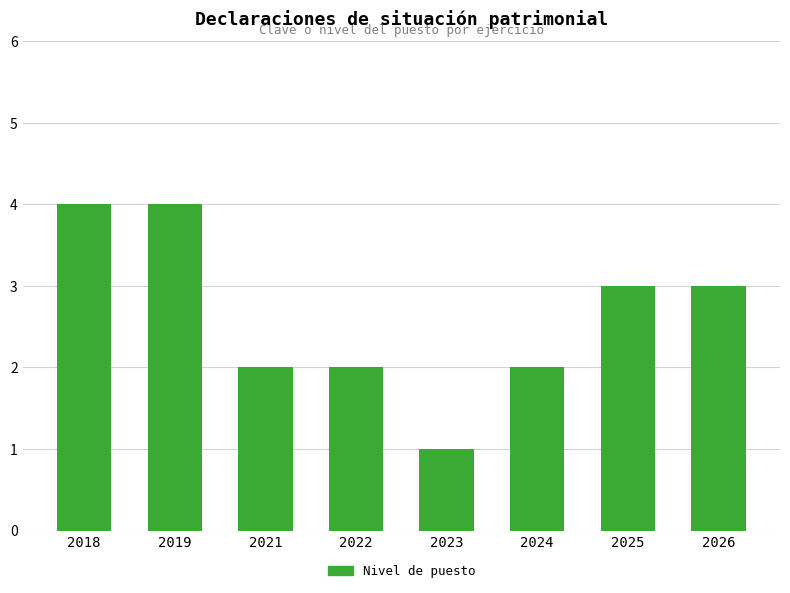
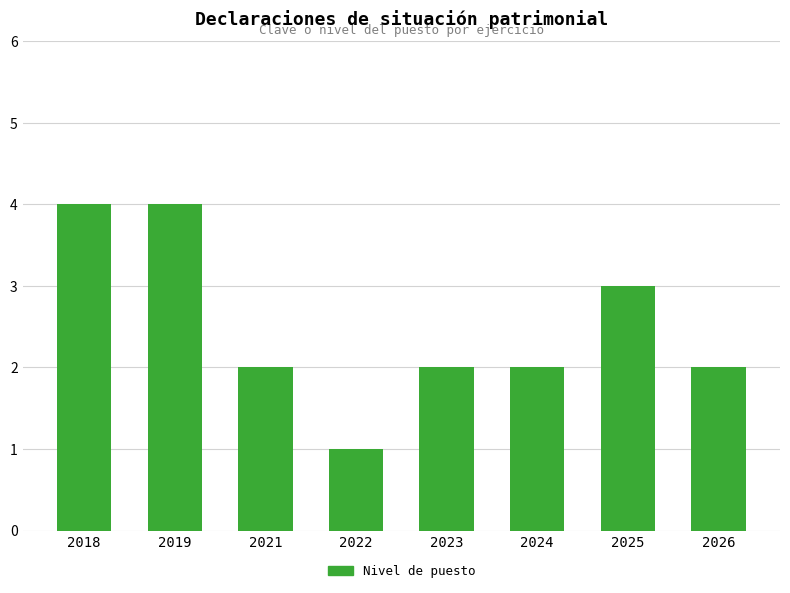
  {
    "2018": 4,
    "2019": 4,
    "2021": 2,
-   "2022": 2,
-   "2023": 1,
+   "2022": 1,
+   "2023": 2,
    "2024": 2,
    "2025": 3,
-   "2026": 3
+   "2026": 2
  }
